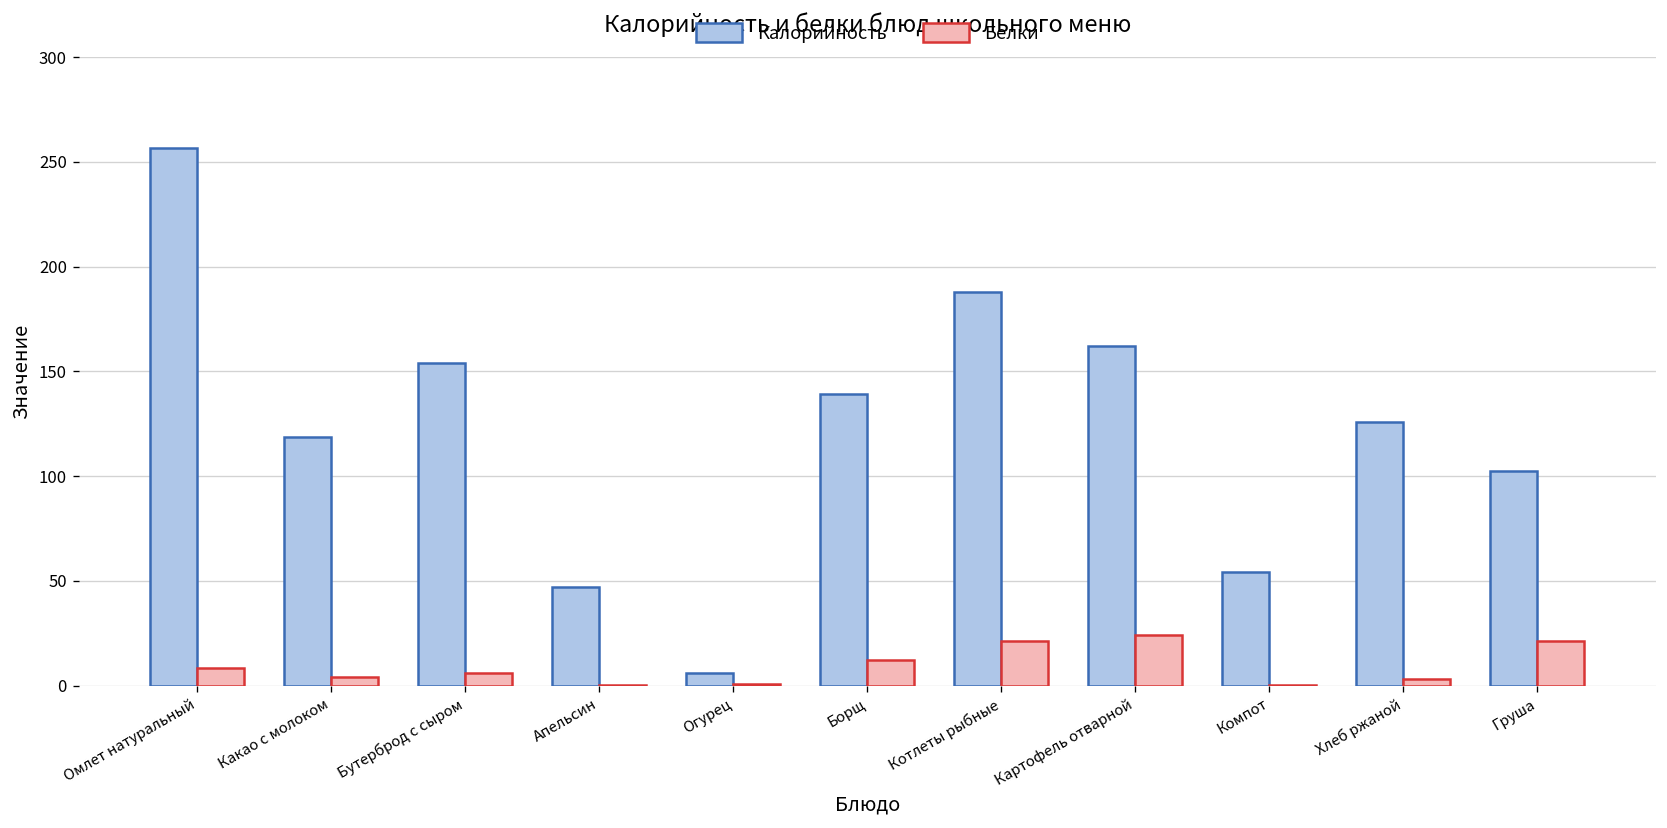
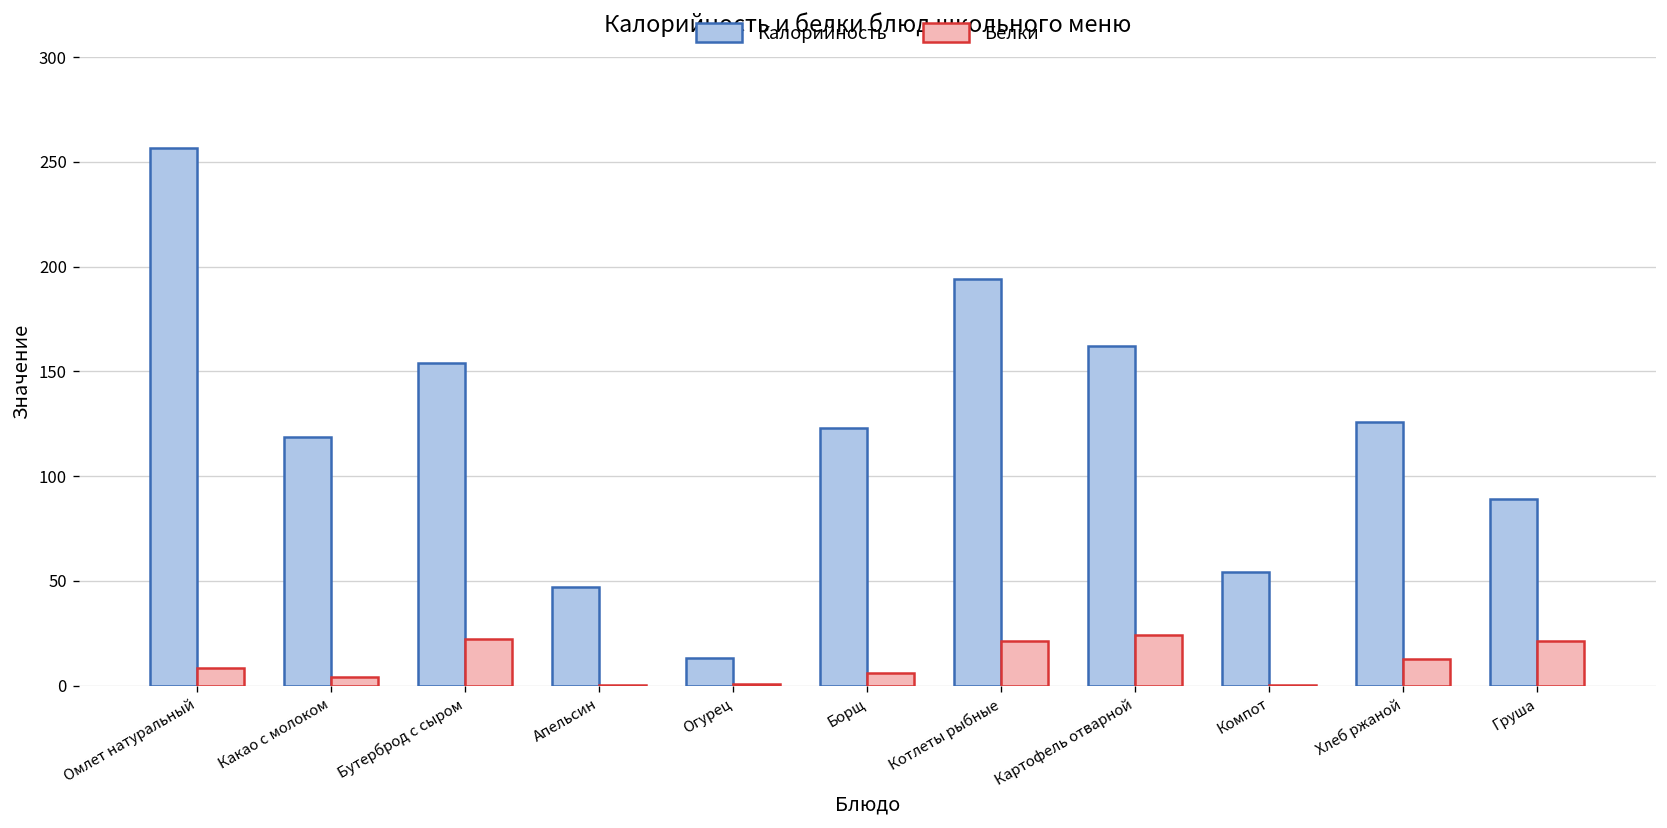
  {
    "Калорийность": {
      "Омлет натуральный": 257,
      "Какао с молоком": 119,
      "Бутерброд с сыром": 154,
      "Апельсин": 47,
-     "Огурец": 6,
-     "Борщ": 139,
-     "Котлеты рыбные": 188,
+     "Огурец": 13,
+     "Борщ": 123,
+     "Котлеты рыбные": 194,
      "Картофель отварной": 162,
      "Компот": 54,
      "Хлеб ржаной": 126,
-     "Груша": 103
+     "Груша": 89
    },
    "Белки": {
      "Омлет натуральный": 8,
      "Какао с молоком": 4,
-     "Бутерброд с сыром": 6,
-     "Борщ": 12,
+     "Бутерброд с сыром": 22,
+     "Борщ": 6,
      "Котлеты рыбные": 22,
      "Картофель отварной": 24,
-     "Хлеб ржаной": 3,
+     "Хлеб ржаной": 13,
      "Груша": 21
    }
  }
